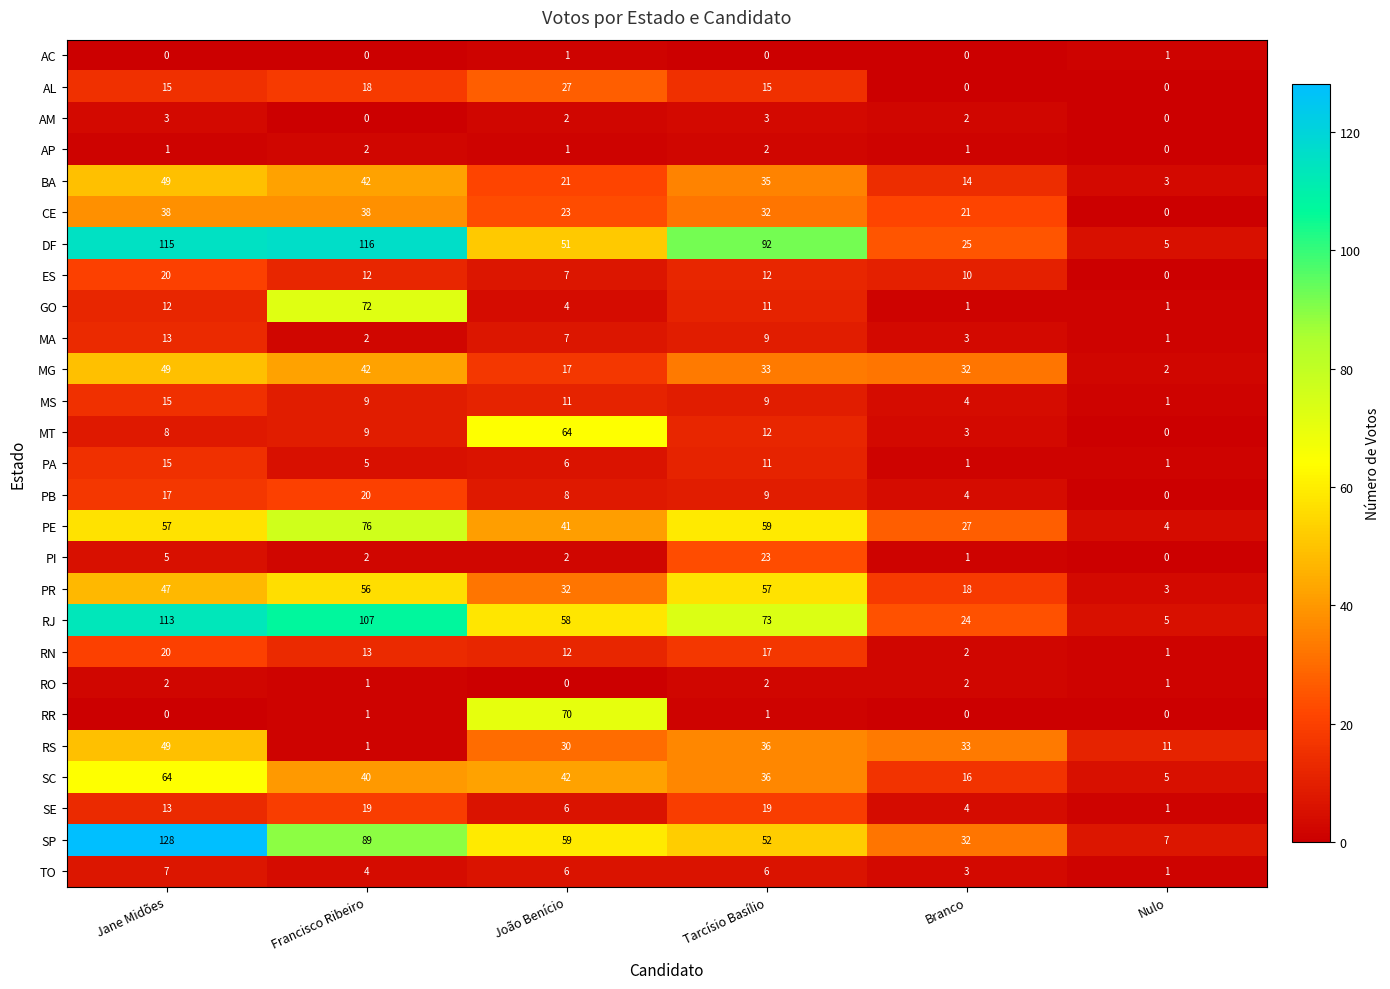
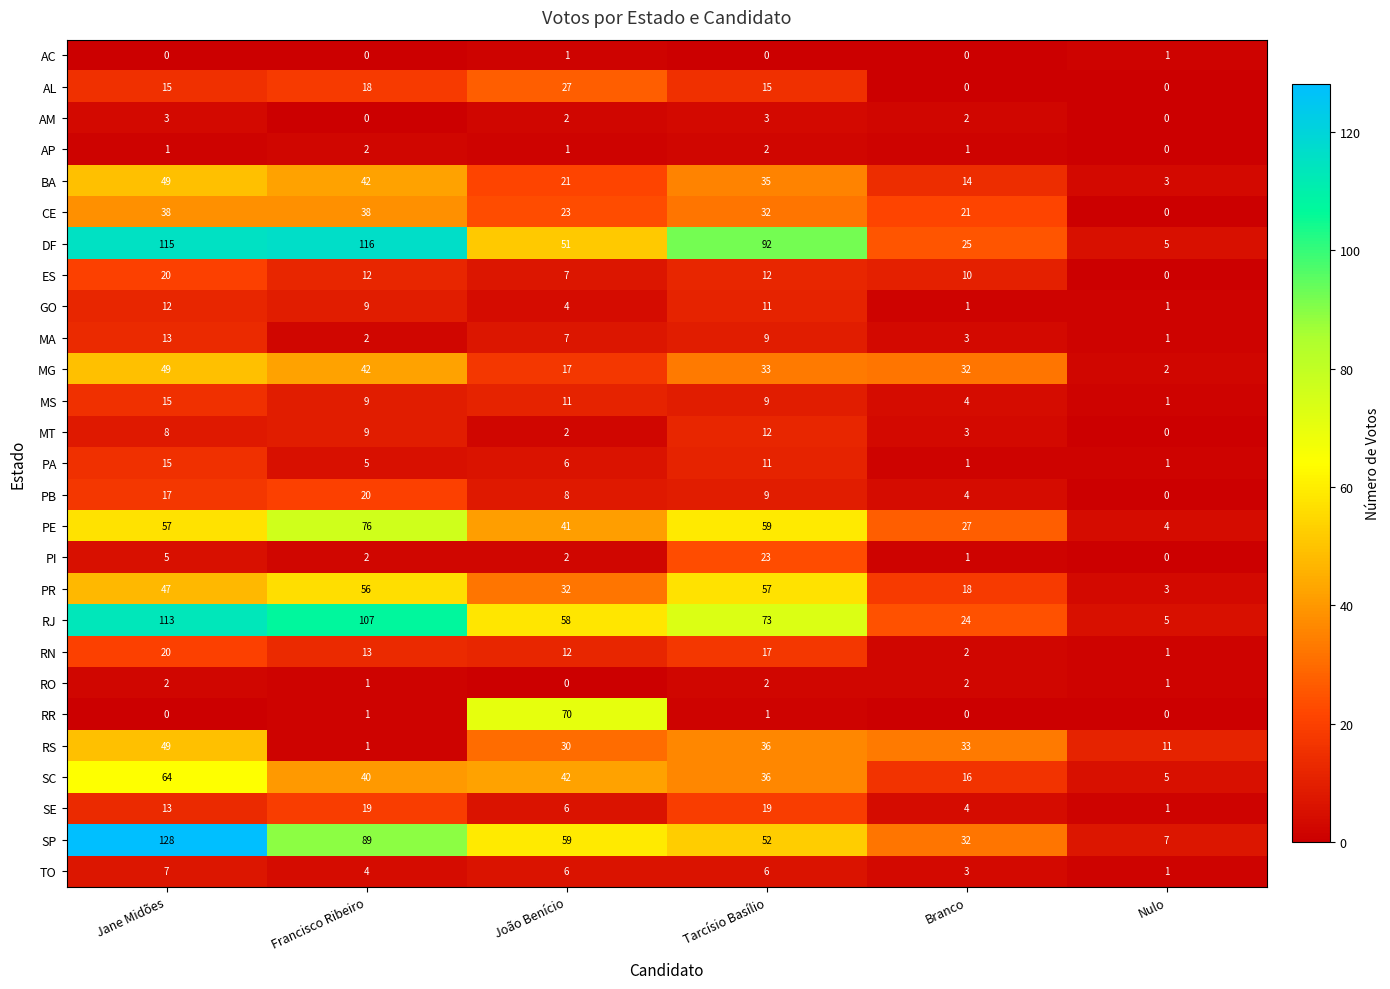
  {
    "AC": {
      "Jane Midões": 0,
      "Francisco Ribeiro": 0,
      "João Benício": 1,
      "Tarcísio Basílio": 0,
      "Branco": 0,
      "Nulo": 1
    },
    "AL": {
      "Jane Midões": 15,
      "Francisco Ribeiro": 18,
      "João Benício": 27,
      "Tarcísio Basílio": 15,
      "Branco": 0,
      "Nulo": 0
    },
    "AM": {
      "Jane Midões": 3,
      "Francisco Ribeiro": 0,
      "João Benício": 2,
      "Tarcísio Basílio": 3,
      "Branco": 2,
      "Nulo": 0
    },
    "AP": {
      "Jane Midões": 1,
      "Francisco Ribeiro": 2,
      "João Benício": 1,
      "Tarcísio Basílio": 2,
      "Branco": 1,
      "Nulo": 0
    },
    "BA": {
      "Jane Midões": 49,
      "Francisco Ribeiro": 42,
      "João Benício": 21,
      "Tarcísio Basílio": 35,
      "Branco": 14,
      "Nulo": 3
    },
    "CE": {
      "Jane Midões": 38,
      "Francisco Ribeiro": 38,
      "João Benício": 23,
      "Tarcísio Basílio": 32,
      "Branco": 21,
      "Nulo": 0
    },
    "DF": {
      "Jane Midões": 115,
      "Francisco Ribeiro": 116,
      "João Benício": 51,
      "Tarcísio Basílio": 92,
      "Branco": 25,
      "Nulo": 5
    },
    "ES": {
      "Jane Midões": 20,
      "Francisco Ribeiro": 12,
      "João Benício": 7,
      "Tarcísio Basílio": 12,
      "Branco": 10,
      "Nulo": 0
    },
    "GO": {
      "Jane Midões": 12,
-     "Francisco Ribeiro": 72,
+     "Francisco Ribeiro": 9,
      "João Benício": 4,
      "Tarcísio Basílio": 11,
      "Branco": 1,
      "Nulo": 1
    },
    "MA": {
      "Jane Midões": 13,
      "Francisco Ribeiro": 2,
      "João Benício": 7,
      "Tarcísio Basílio": 9,
      "Branco": 3,
      "Nulo": 1
    },
    "MG": {
      "Jane Midões": 49,
      "Francisco Ribeiro": 42,
      "João Benício": 17,
      "Tarcísio Basílio": 33,
      "Branco": 32,
      "Nulo": 2
    },
    "MS": {
      "Jane Midões": 15,
      "Francisco Ribeiro": 9,
      "João Benício": 11,
      "Tarcísio Basílio": 9,
      "Branco": 4,
      "Nulo": 1
    },
    "MT": {
      "Jane Midões": 8,
      "Francisco Ribeiro": 9,
-     "João Benício": 64,
+     "João Benício": 2,
      "Tarcísio Basílio": 12,
      "Branco": 3,
      "Nulo": 0
    },
    "PA": {
      "Jane Midões": 15,
      "Francisco Ribeiro": 5,
      "João Benício": 6,
      "Tarcísio Basílio": 11,
      "Branco": 1,
      "Nulo": 1
    },
    "PB": {
      "Jane Midões": 17,
      "Francisco Ribeiro": 20,
      "João Benício": 8,
      "Tarcísio Basílio": 9,
      "Branco": 4,
      "Nulo": 0
    },
    "PE": {
      "Jane Midões": 57,
      "Francisco Ribeiro": 76,
      "João Benício": 41,
      "Tarcísio Basílio": 59,
      "Branco": 27,
      "Nulo": 4
    },
    "PI": {
      "Jane Midões": 5,
      "Francisco Ribeiro": 2,
      "João Benício": 2,
      "Tarcísio Basílio": 23,
      "Branco": 1,
      "Nulo": 0
    },
    "PR": {
      "Jane Midões": 47,
      "Francisco Ribeiro": 56,
      "João Benício": 32,
      "Tarcísio Basílio": 57,
      "Branco": 18,
      "Nulo": 3
    },
    "RJ": {
      "Jane Midões": 113,
      "Francisco Ribeiro": 107,
      "João Benício": 58,
      "Tarcísio Basílio": 73,
      "Branco": 24,
      "Nulo": 5
    },
    "RN": {
      "Jane Midões": 20,
      "Francisco Ribeiro": 13,
      "João Benício": 12,
      "Tarcísio Basílio": 17,
      "Branco": 2,
      "Nulo": 1
    },
    "RO": {
      "Jane Midões": 2,
      "Francisco Ribeiro": 1,
      "João Benício": 0,
      "Tarcísio Basílio": 2,
      "Branco": 2,
      "Nulo": 1
    },
    "RR": {
      "Jane Midões": 0,
      "Francisco Ribeiro": 1,
      "João Benício": 70,
      "Tarcísio Basílio": 1,
      "Branco": 0,
      "Nulo": 0
    },
    "RS": {
      "Jane Midões": 49,
      "Francisco Ribeiro": 1,
      "João Benício": 30,
      "Tarcísio Basílio": 36,
      "Branco": 33,
      "Nulo": 11
    },
    "SC": {
      "Jane Midões": 64,
      "Francisco Ribeiro": 40,
      "João Benício": 42,
      "Tarcísio Basílio": 36,
      "Branco": 16,
      "Nulo": 5
    },
    "SE": {
      "Jane Midões": 13,
      "Francisco Ribeiro": 19,
      "João Benício": 6,
      "Tarcísio Basílio": 19,
      "Branco": 4,
      "Nulo": 1
    },
    "SP": {
      "Jane Midões": 128,
      "Francisco Ribeiro": 89,
      "João Benício": 59,
      "Tarcísio Basílio": 52,
      "Branco": 32,
      "Nulo": 7
    },
    "TO": {
      "Jane Midões": 7,
      "Francisco Ribeiro": 4,
      "João Benício": 6,
      "Tarcísio Basílio": 6,
      "Branco": 3,
      "Nulo": 1
    }
  }
